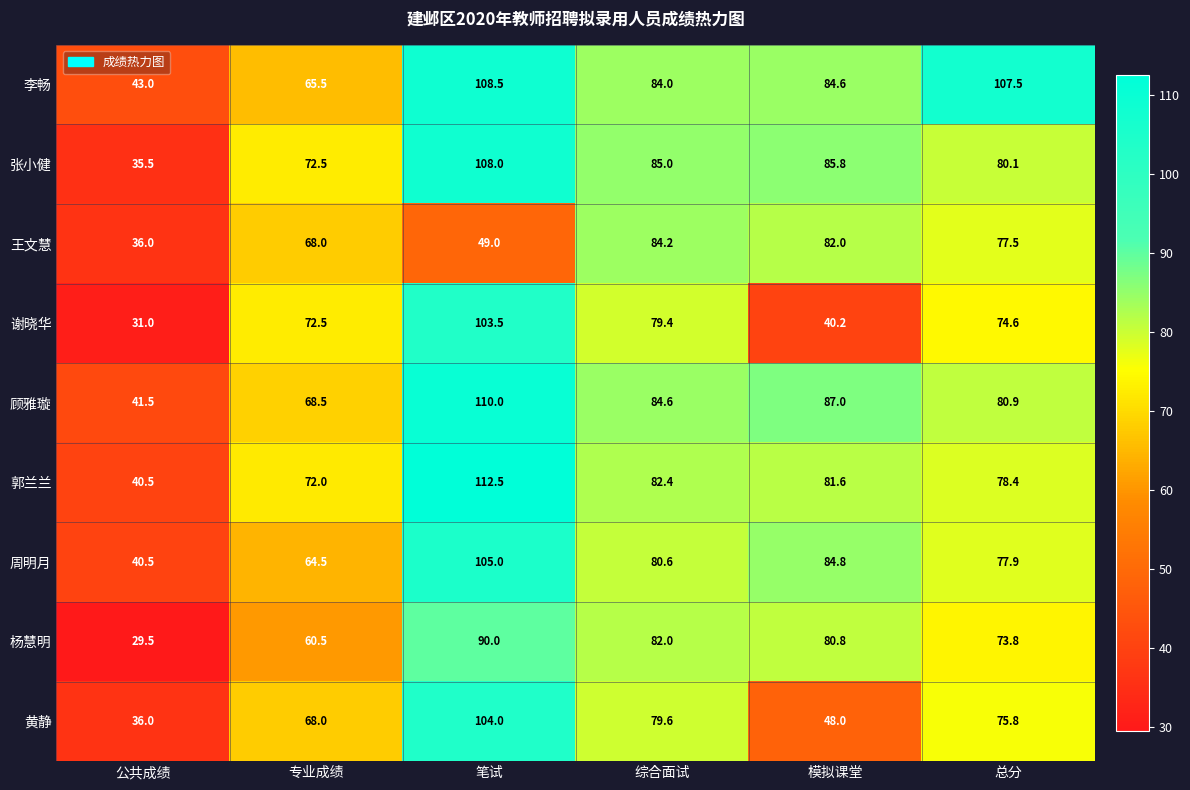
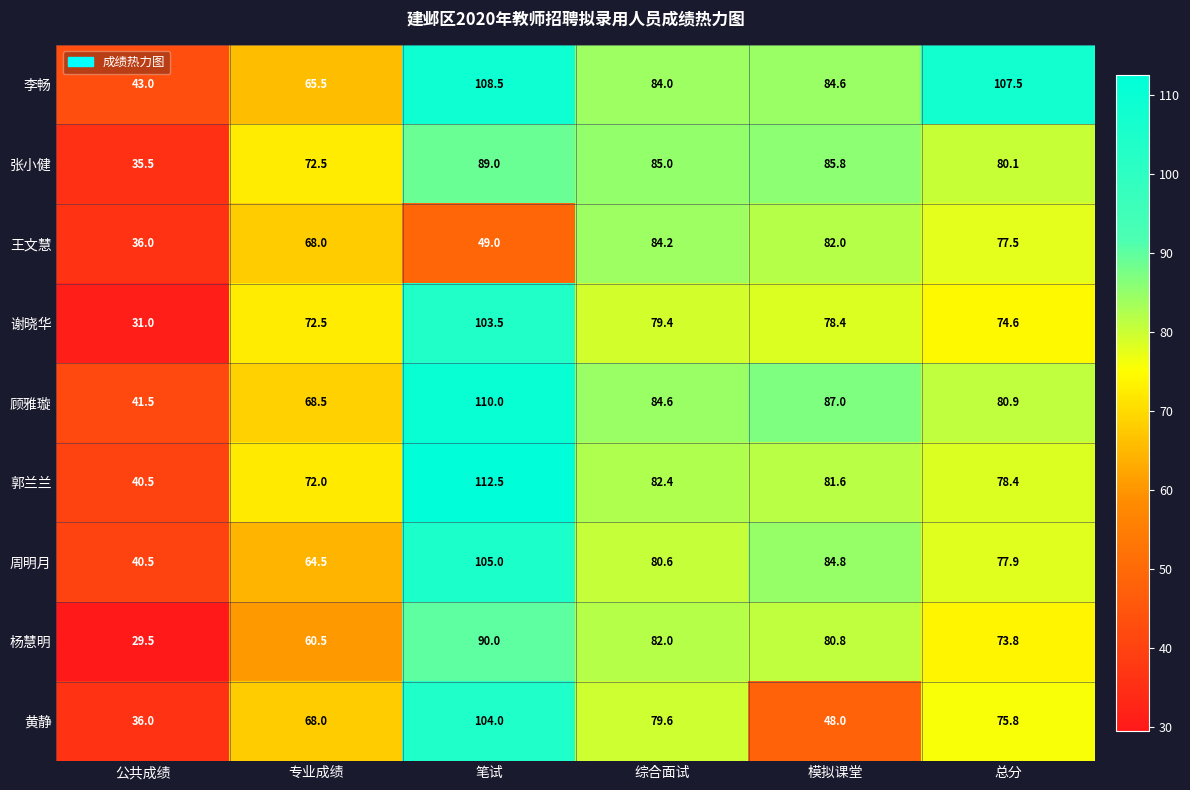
  {
    "李畅": {
      "公共成绩": 43.0,
      "专业成绩": 65.5,
      "笔试": 108.5,
      "综合面试": 84.0,
      "模拟课堂": 84.6,
      "总分": 107.5
    },
    "张小健": {
      "公共成绩": 35.5,
      "专业成绩": 72.5,
-     "笔试": 108.0,
+     "笔试": 89.0,
      "综合面试": 85.0,
      "模拟课堂": 85.8,
      "总分": 80.1
    },
    "王文慧": {
      "公共成绩": 36.0,
      "专业成绩": 68.0,
      "笔试": 49.0,
      "综合面试": 84.2,
      "模拟课堂": 82.0,
      "总分": 77.5
    },
    "谢晓华": {
      "公共成绩": 31.0,
      "专业成绩": 72.5,
      "笔试": 103.5,
      "综合面试": 79.4,
-     "模拟课堂": 40.2,
+     "模拟课堂": 78.4,
      "总分": 74.6
    },
    "顾雅璇": {
      "公共成绩": 41.5,
      "专业成绩": 68.5,
      "笔试": 110.0,
      "综合面试": 84.6,
      "模拟课堂": 87.0,
      "总分": 80.9
    },
    "郭兰兰": {
      "公共成绩": 40.5,
      "专业成绩": 72.0,
      "笔试": 112.5,
      "综合面试": 82.4,
      "模拟课堂": 81.6,
      "总分": 78.4
    },
    "周明月": {
      "公共成绩": 40.5,
      "专业成绩": 64.5,
      "笔试": 105.0,
      "综合面试": 80.6,
      "模拟课堂": 84.8,
      "总分": 77.9
    },
    "杨慧明": {
      "公共成绩": 29.5,
      "专业成绩": 60.5,
      "笔试": 90.0,
      "综合面试": 82.0,
      "模拟课堂": 80.8,
      "总分": 73.8
    },
    "黄静": {
      "公共成绩": 36.0,
      "专业成绩": 68.0,
      "笔试": 104.0,
      "综合面试": 79.6,
      "模拟课堂": 48.0,
      "总分": 75.8
    }
  }
